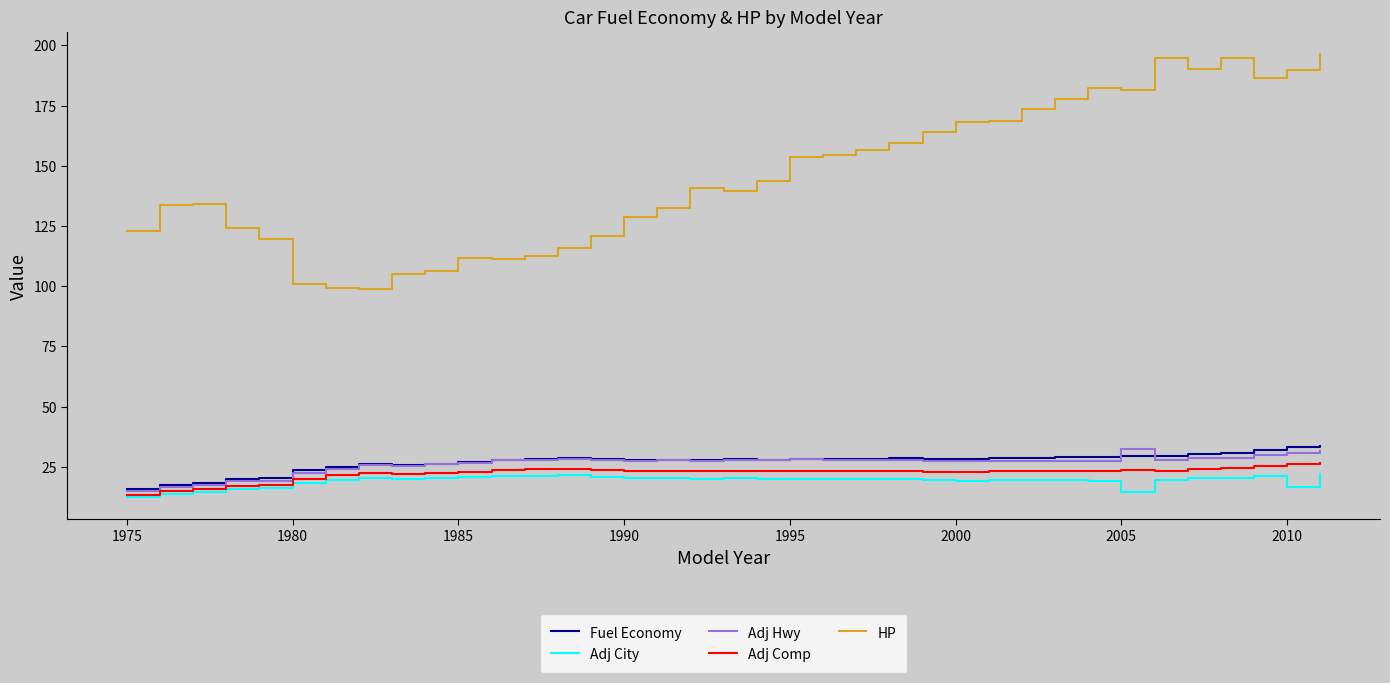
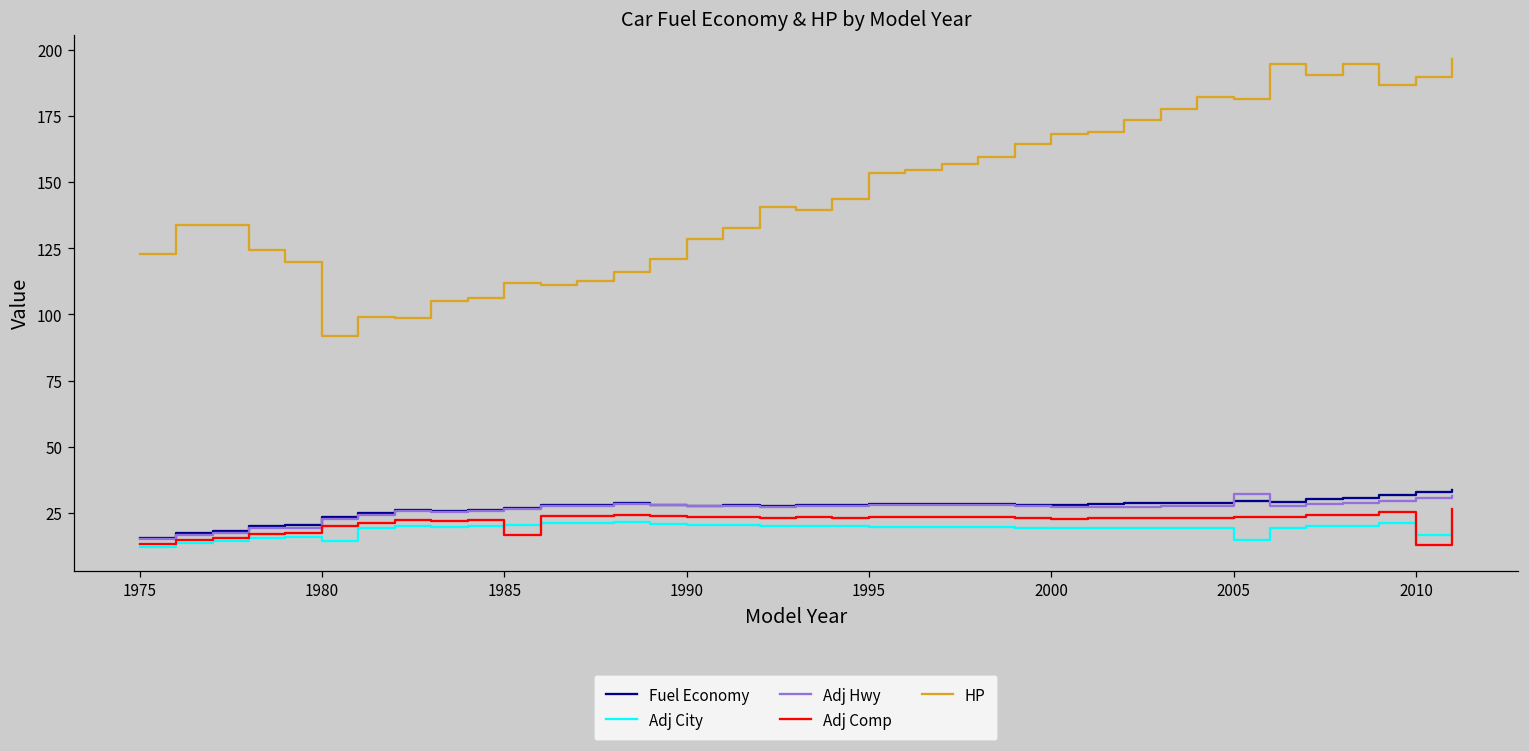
  {
    "Fuel Economy": {
      "2005": 30,
      "2010": 33
    },
    "Adj City": {
      "1975": 12,
-     "1980": 18,
+     "1980": 14,
      "1985": 21,
      "1990": 20,
      "1995": 20,
      "2000": 19,
      "2005": 15,
      "2010": 17
    },
    "Adj Hwy": {
      "2005": 32,
      "2010": 31
    },
    "Adj Comp": {
      "1975": 13,
      "1980": 20,
-     "1985": 23,
+     "1985": 17,
      "1990": 23,
      "1995": 23,
      "2000": 23,
      "2005": 24,
-     "2010": 26
+     "2010": 13
    },
    "HP": {
      "1975": 123,
-     "1980": 101,
+     "1980": 92,
      "1985": 112,
      "1990": 129,
      "1995": 154,
      "2000": 168,
      "2005": 181,
      "2010": 190
    }
  }
